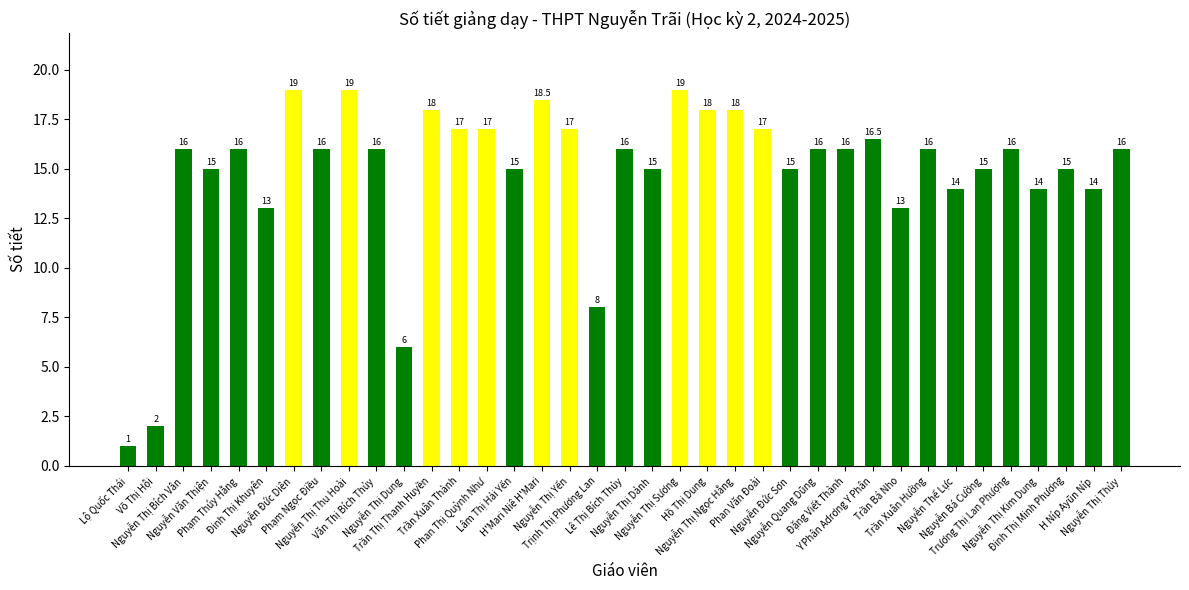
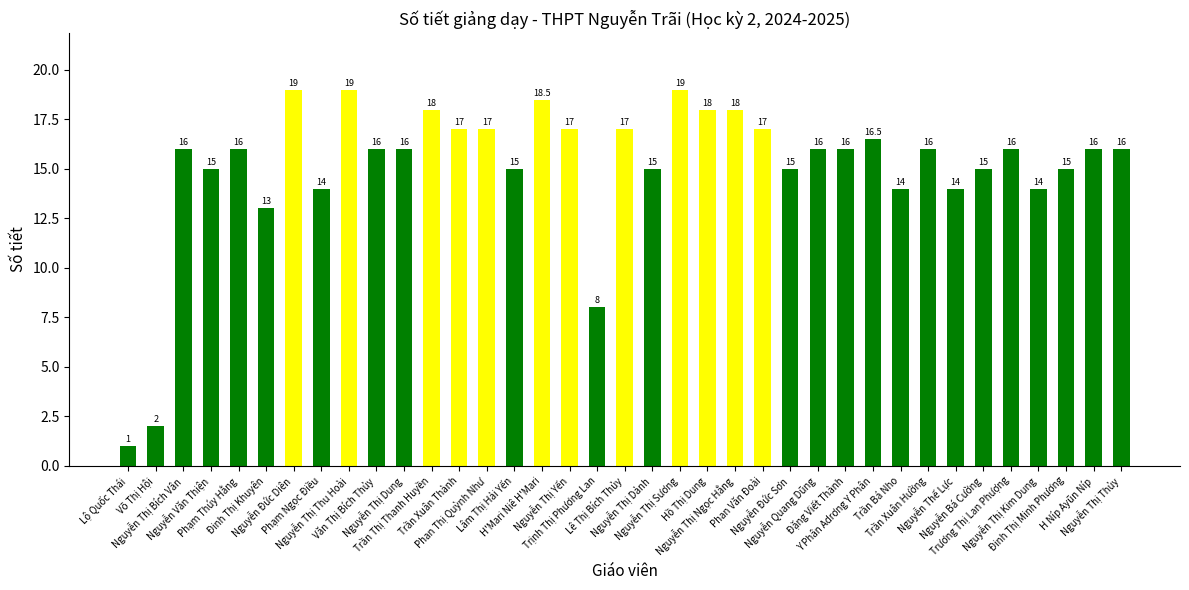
  {
    "Lộ Quốc Thái": 1,
    "Võ Thị Hội": 2,
    "Nguyễn Thị Bích Vân": 16,
    "Nguyễn Văn Thiện": 15,
    "Phạm Thúy Hằng": 16,
    "Đinh Thị Khuyên": 13,
    "Nguyễn Đức Diên": 19,
-   "Phạm Ngọc Điều": 16,
+   "Phạm Ngọc Điều": 14,
    "Nguyễn Thị Thu Hoài": 19,
    "Văn Thị Bích Thủy": 16,
-   "Nguyễn Thị Dung": 6,
+   "Nguyễn Thị Dung": 16,
    "Trần Thị Thanh Huyền": 18,
    "Trần Xuân Thành": 17,
    "Phan Thị Quỳnh Như": 17,
    "Lâm Thị Hải Yến": 15,
    "H'Mari Niê H'Mari": 18.5,
    "Nguyễn Thị Yến": 17,
    "Trịnh Thị Phương Lan": 8,
-   "Lê Thị Bích Thủy": 16,
+   "Lê Thị Bích Thủy": 17,
    "Nguyễn Thị Dảnh": 15,
    "Nguyễn Thị Sương": 19,
    "Hồ Thị Dung": 18,
    "Nguyễn Thị Ngọc Hằng": 18,
    "Phan Văn Đoài": 17,
    "Nguyễn Đức Sơn": 15,
    "Nguyễn Quang Dũng": 16,
    "Đặng Viết Thành": 16,
    "Y Phân Adrơng Y Phân": 16.5,
-   "Trần Bá Nho": 13,
+   "Trần Bá Nho": 14,
    "Trần Xuân Hường": 16,
    "Nguyễn Thế Lực": 14,
    "Nguyễn Bá Cường": 15,
    "Trương Thị Lan Phượng": 16,
    "Nguyễn Thị Kim Dung": 14,
    "Đinh Thị Minh Phương": 15,
-   "H Níp Ayũn Níp": 14,
+   "H Níp Ayũn Níp": 16,
    "Nguyễn Thị Thủy": 16
  }
